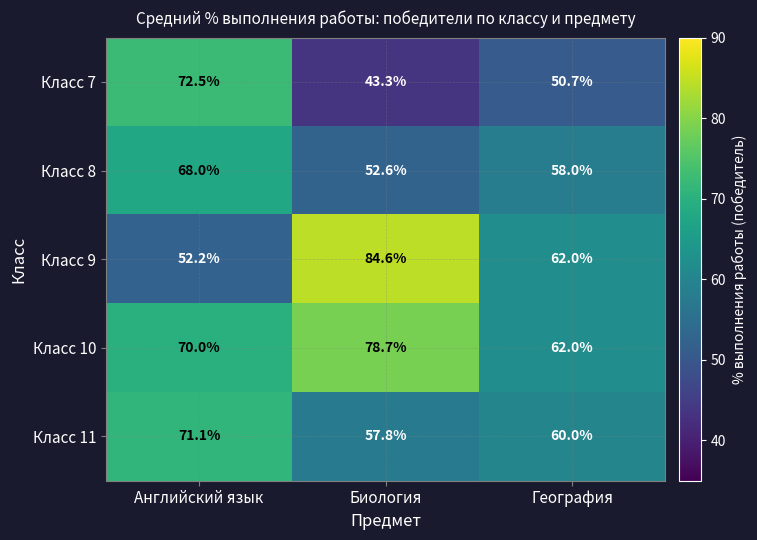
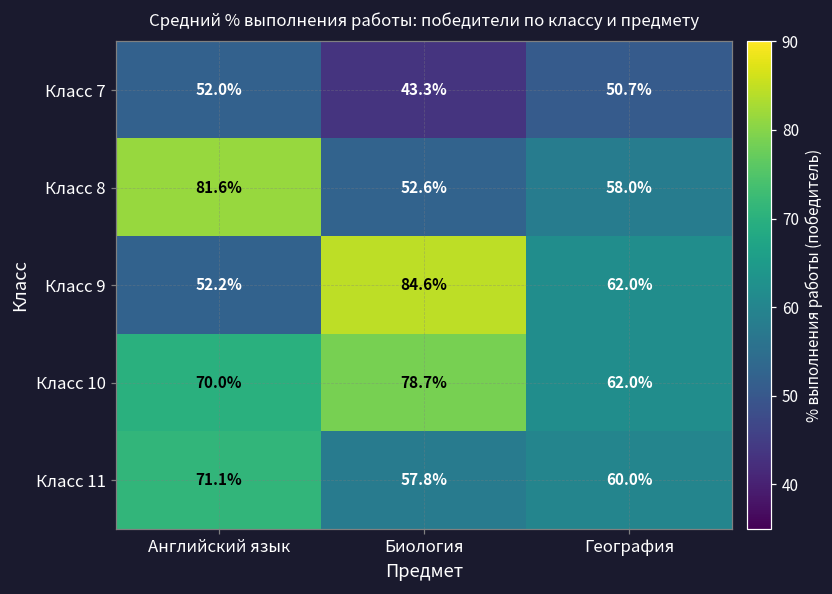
  {
    "Класс 7": {
-     "Английский язык": "72.5%",
+     "Английский язык": "52.0%",
      "Биология": "43.3%",
      "География": "50.7%"
    },
    "Класс 8": {
-     "Английский язык": "68.0%",
+     "Английский язык": "81.6%",
      "Биология": "52.6%",
      "География": "58.0%"
    },
    "Класс 9": {
      "Английский язык": "52.2%",
      "Биология": "84.6%",
      "География": "62.0%"
    },
    "Класс 10": {
      "Английский язык": "70.0%",
      "Биология": "78.7%",
      "География": "62.0%"
    },
    "Класс 11": {
      "Английский язык": "71.1%",
      "Биология": "57.8%",
      "География": "60.0%"
    }
  }
